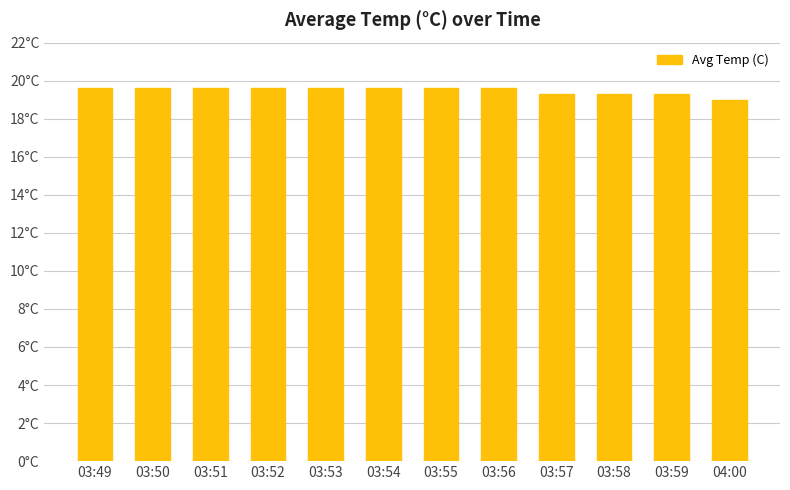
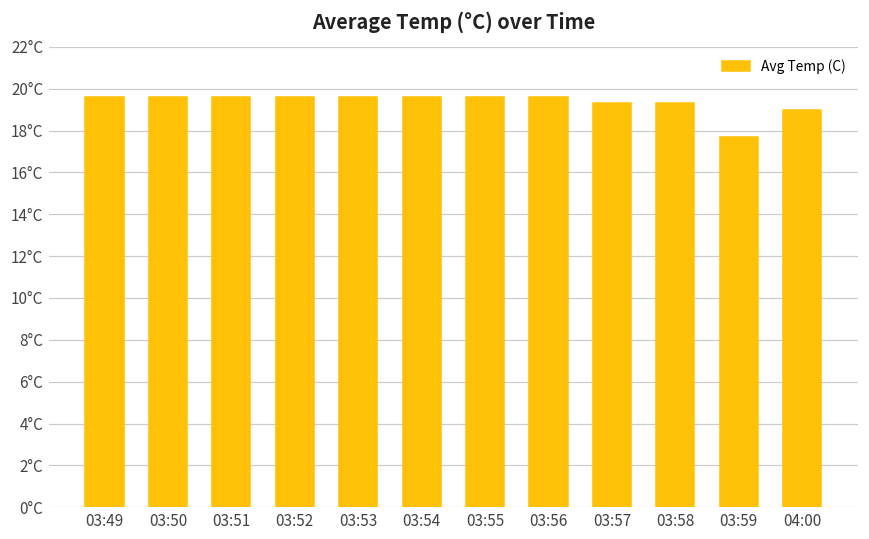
  {
    "03:49": "19.6°C",
    "03:50": "19.6°C",
    "03:51": "19.6°C",
    "03:52": "19.6°C",
    "03:53": "19.6°C",
    "03:54": "19.6°C",
    "03:55": "19.6°C",
    "03:56": "19.6°C",
    "03:57": "19.3°C",
    "03:58": "19.3°C",
-   "03:59": "19.3°C",
+   "03:59": "17.7°C",
    "04:00": "19.0°C"
  }
